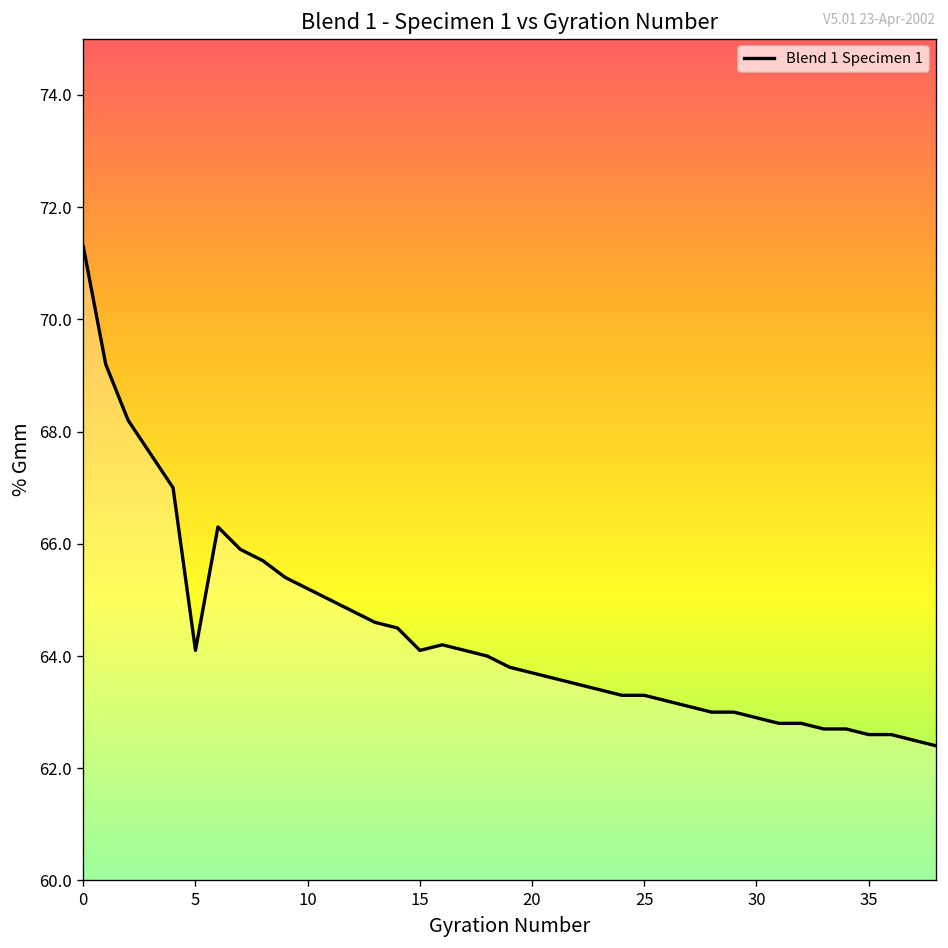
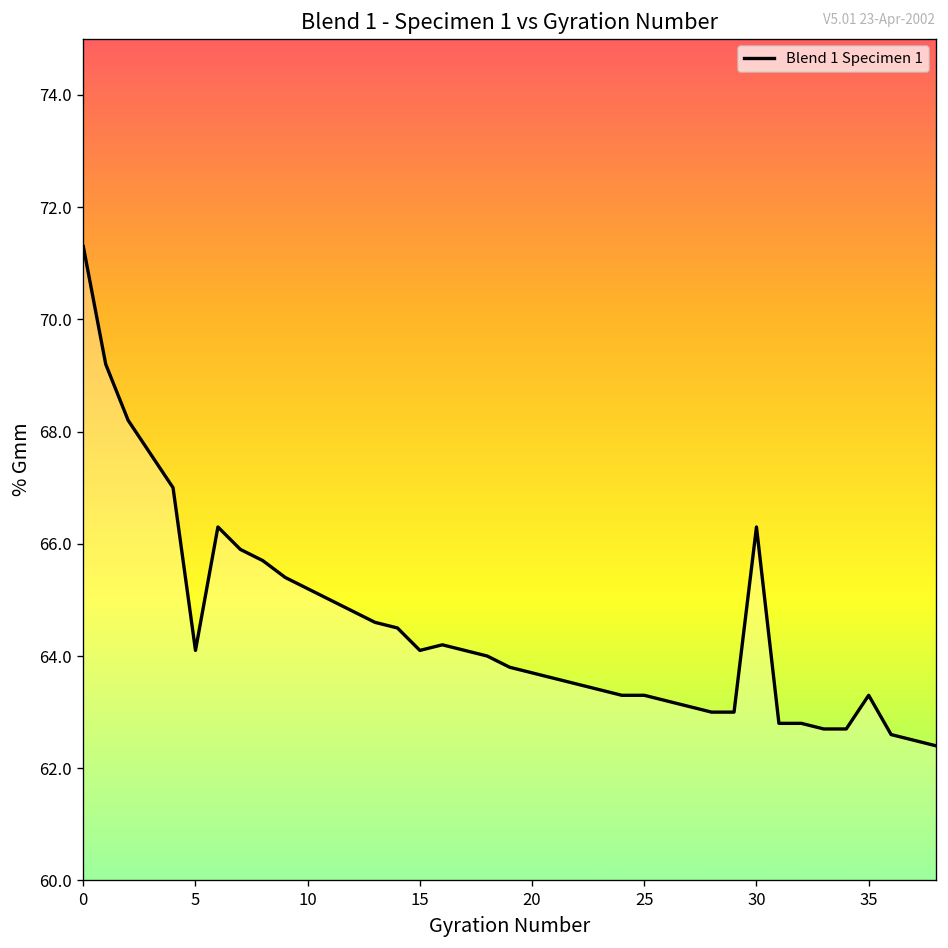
  {
    "0": 71.3,
    "5": 64.1,
    "10": 65.2,
    "15": 64.1,
    "20": 63.7,
    "25": 63.3,
-   "30": 62.9,
-   "35": 62.6
+   "30": 66.3,
+   "35": 63.3
  }
